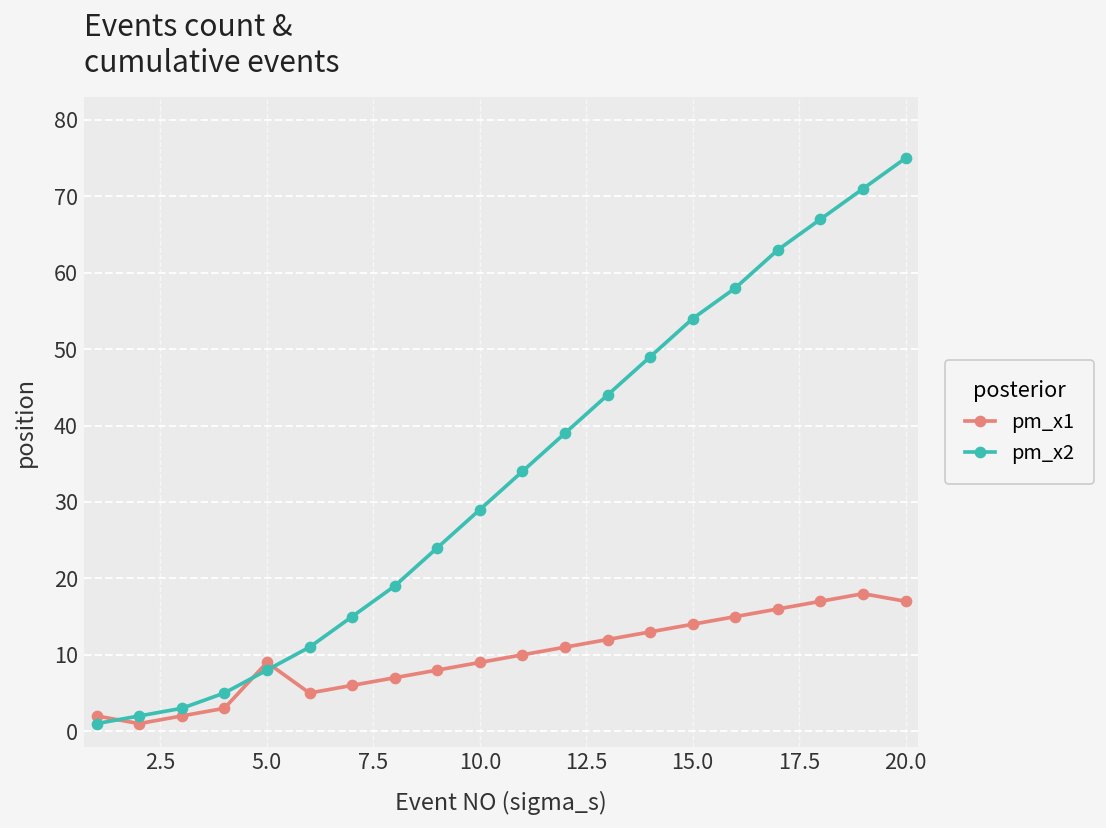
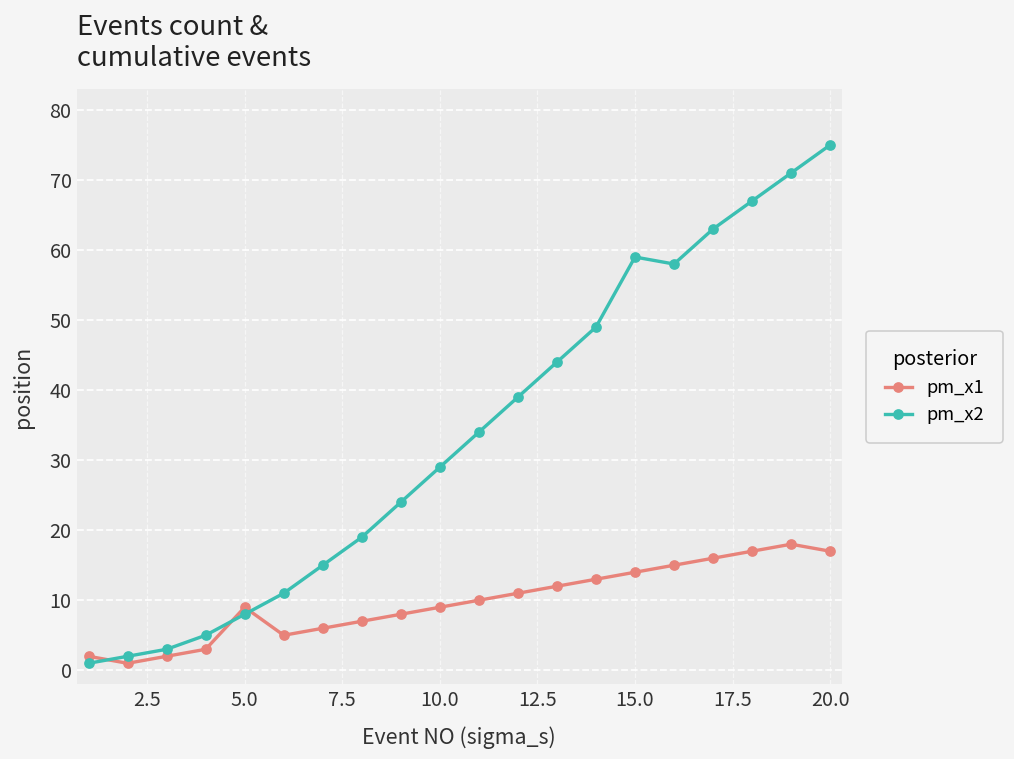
  {
    "pm_x1": {
      "5.0": 9,
      "10.0": 9,
      "15.0": 14,
      "20.0": 17
    },
    "pm_x2": {
      "5.0": 8,
      "10.0": 29,
-     "15.0": 54,
+     "15.0": 59,
      "20.0": 75
    }
  }
